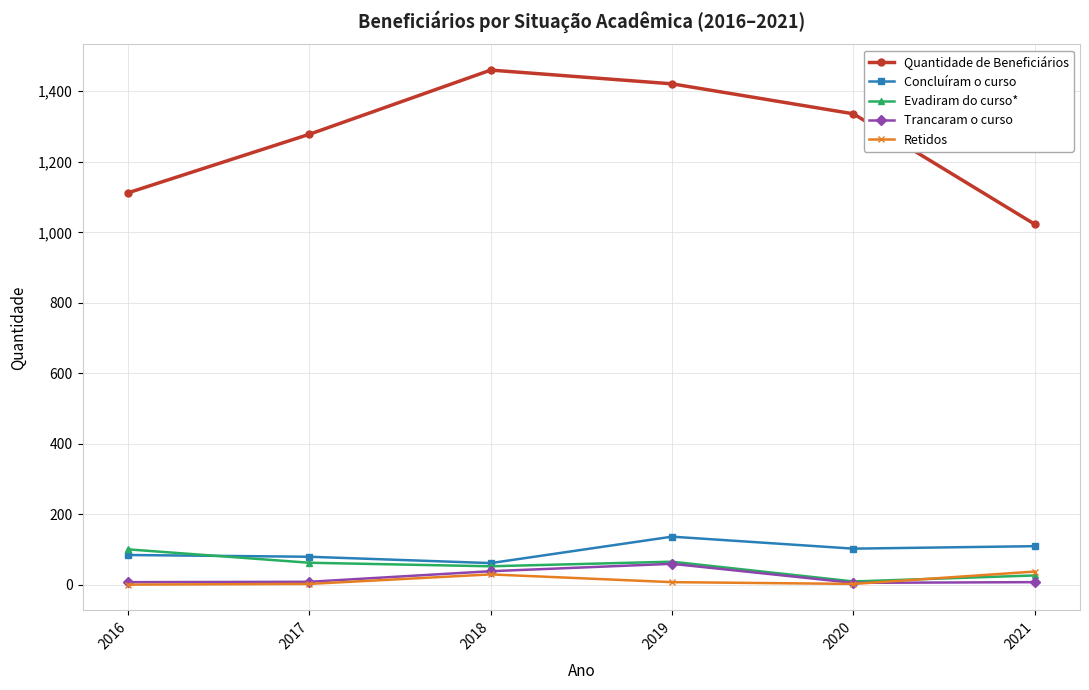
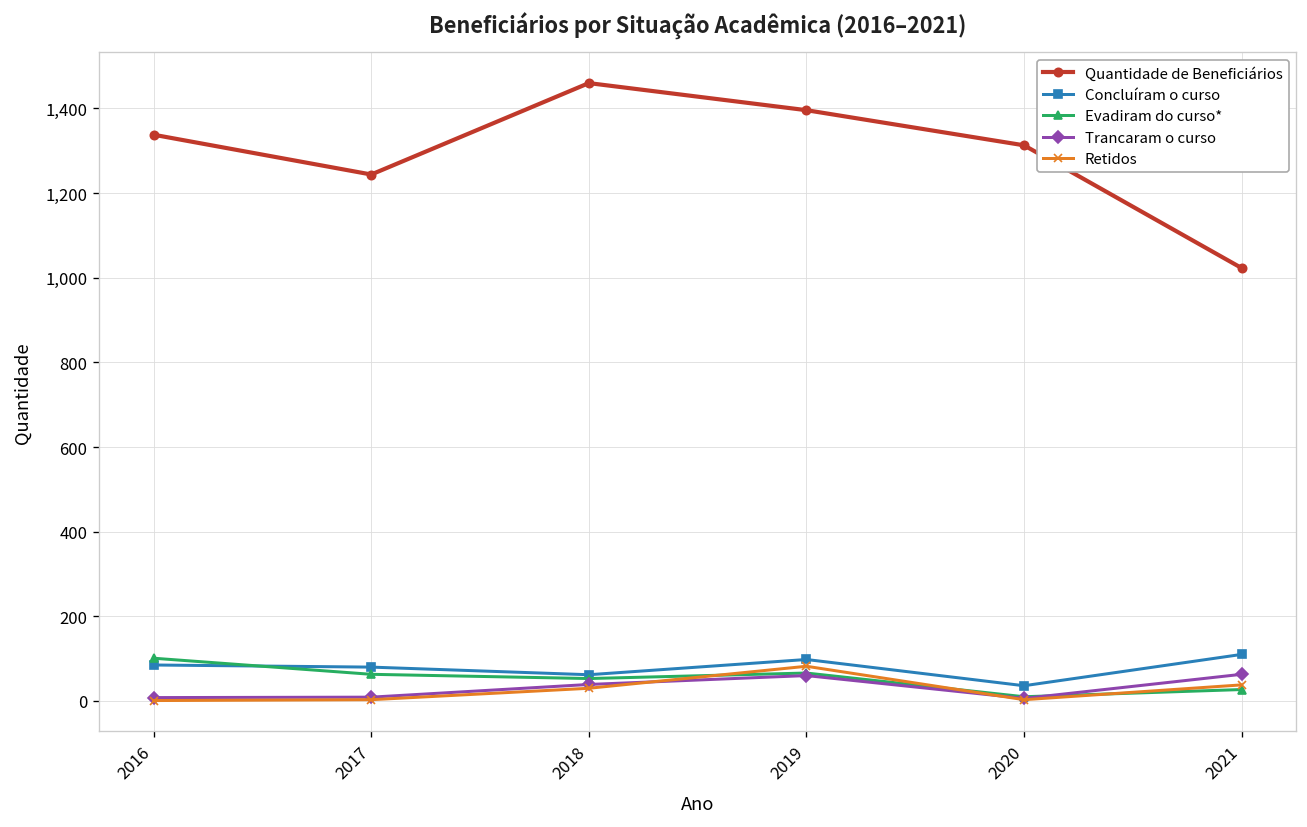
  {
    "Quantidade de Beneficiários": {
-     "2016": "1,110",
-     "2017": "1,280",
+     "2016": "1,340",
+     "2017": "1,240",
      "2018": "1,460",
-     "2019": "1,420",
-     "2020": "1,340",
+     "2019": "1,400",
+     "2020": "1,310",
      "2021": "1,020"
    },
    "Concluíram o curso": {
      "2016": "90",
      "2017": "80",
      "2018": "60",
-     "2019": "140",
-     "2020": "100",
+     "2019": "100",
+     "2020": "40",
      "2021": "110"
    },
    "Evadiram do curso*": {
      "2016": "100",
      "2017": "60",
      "2018": "50",
      "2021": "30"
    },
    "Trancaram o curso": {
      "2018": "40",
-     "2021": "10"
+     "2021": "60"
    },
    "Retidos": {
      "2018": "30",
-     "2019": "10",
+     "2019": "80",
      "2021": "40"
    }
  }
